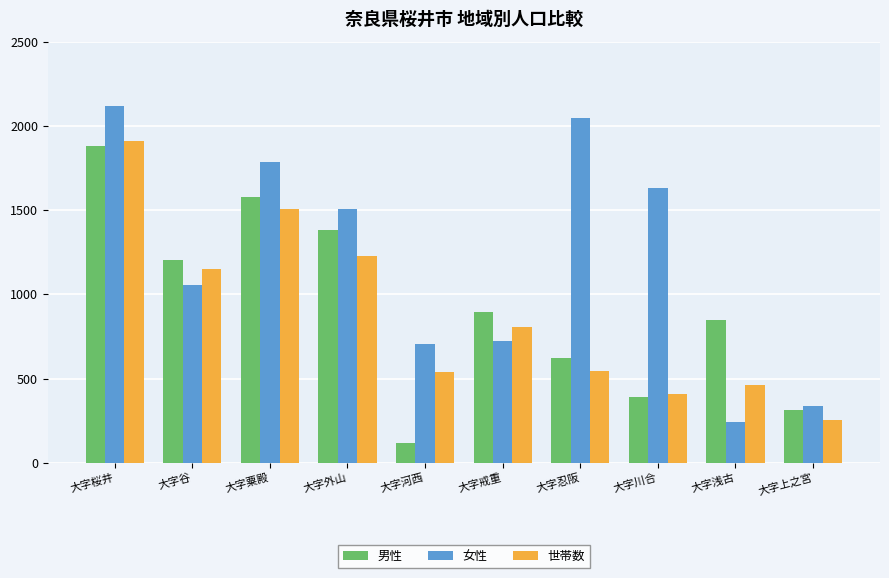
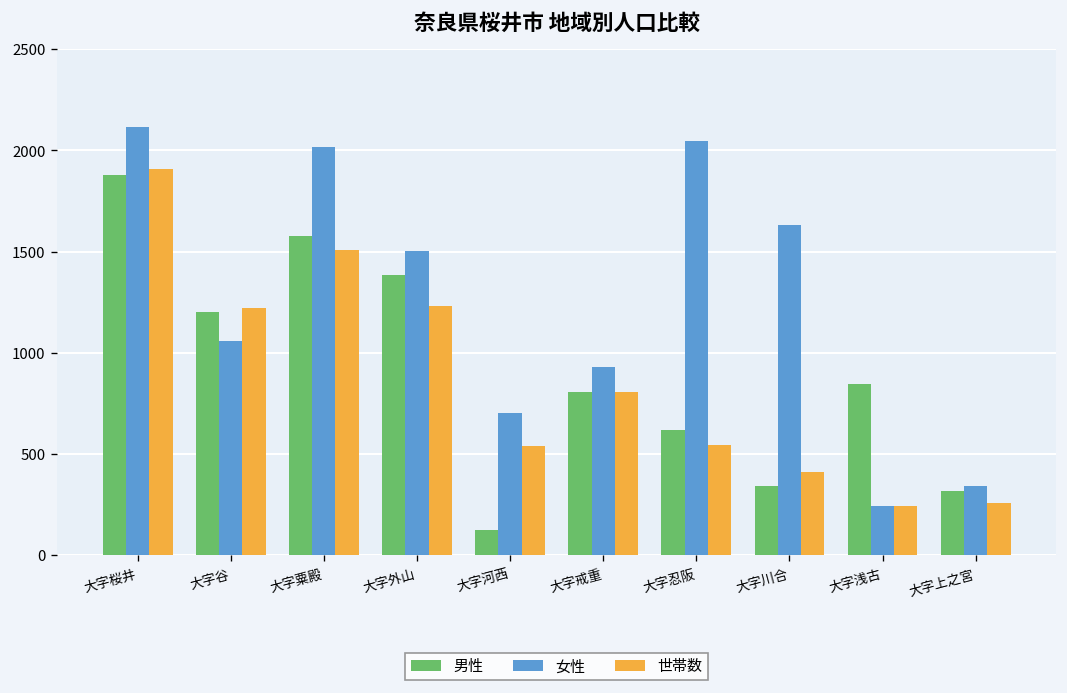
  {
    "男性": {
      "大字桜井": 1880,
      "大字谷": 1200,
      "大字粟殿": 1580,
      "大字外山": 1380,
      "大字河西": 120,
-     "大字戒重": 900,
+     "大字戒重": 800,
      "大字忍阪": 620,
-     "大字川合": 390,
+     "大字川合": 340,
      "大字浅古": 850,
      "大字上之宮": 310
    },
    "女性": {
      "大字桜井": 2120,
      "大字谷": 1060,
-     "大字粟殿": 1780,
+     "大字粟殿": 2020,
      "大字外山": 1500,
      "大字河西": 700,
-     "大字戒重": 720,
+     "大字戒重": 930,
      "大字忍阪": 2050,
      "大字川合": 1630,
      "大字浅古": 240,
      "大字上之宮": 340
    },
    "世帯数": {
      "大字桜井": 1910,
-     "大字谷": 1150,
+     "大字谷": 1220,
      "大字粟殿": 1510,
      "大字外山": 1230,
      "大字河西": 540,
      "大字戒重": 810,
      "大字忍阪": 540,
      "大字川合": 410,
-     "大字浅古": 460,
+     "大字浅古": 240,
      "大字上之宮": 260
    }
  }
